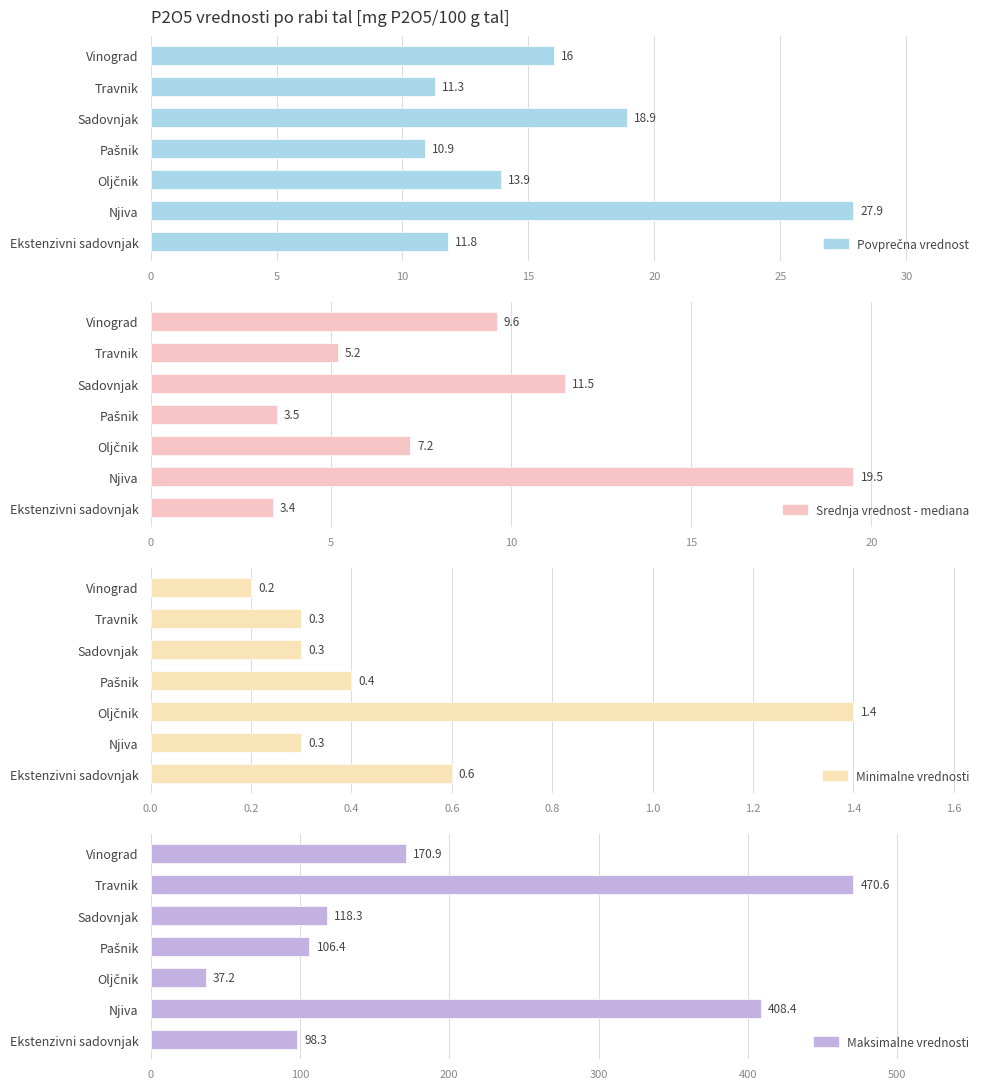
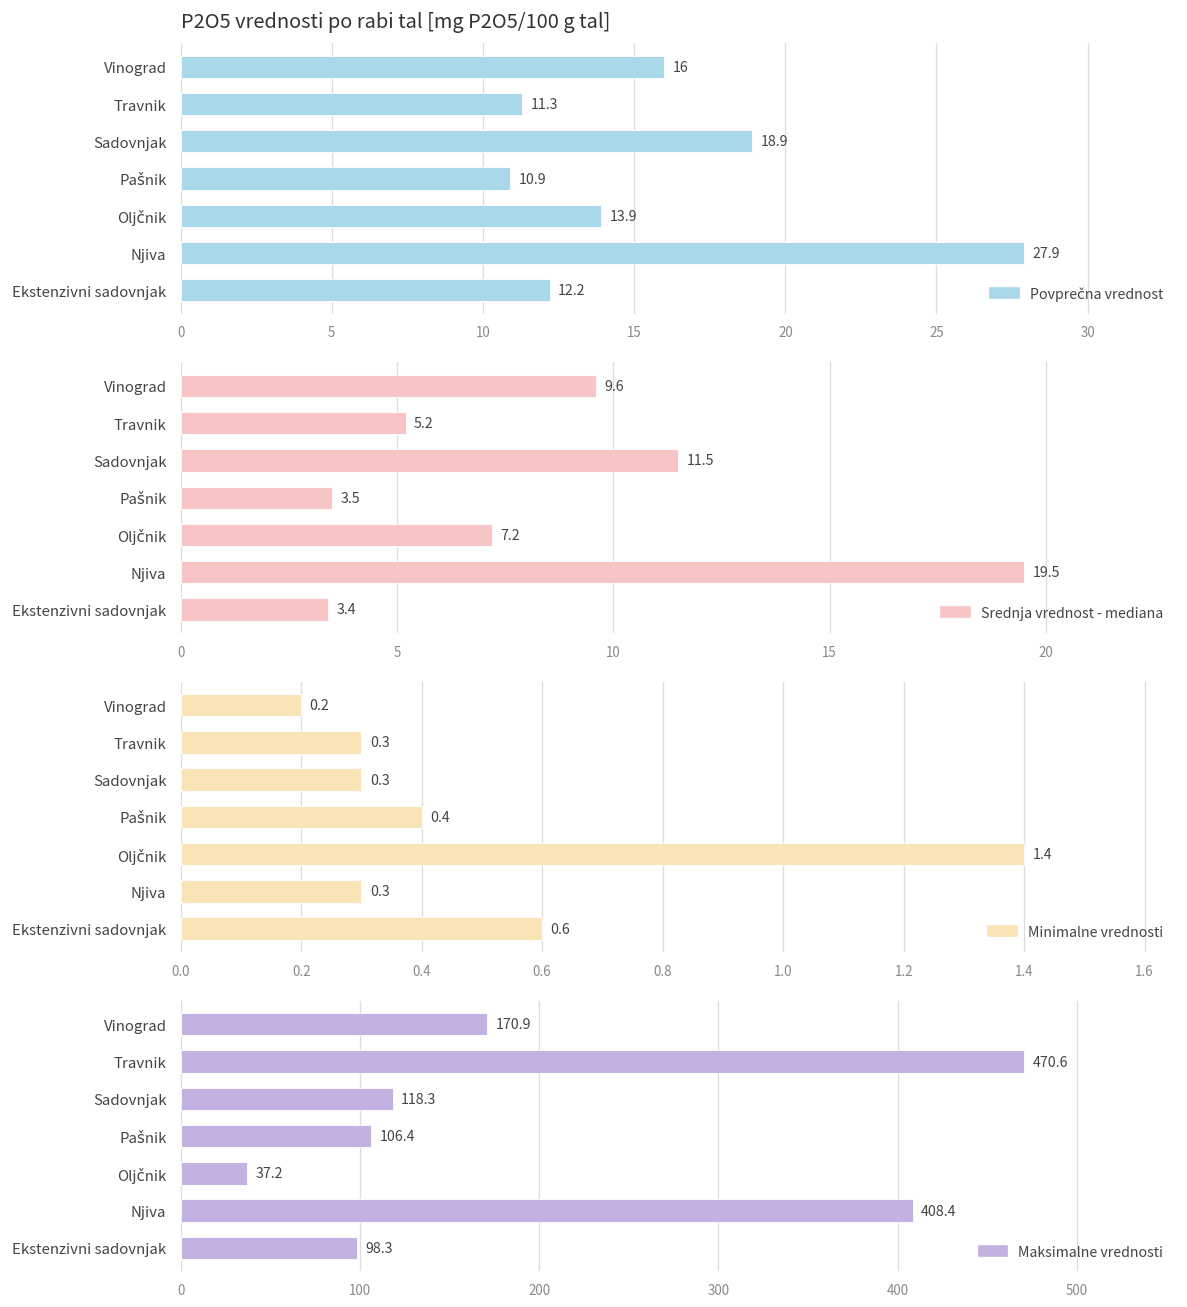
  {
    "P2O5 vrednosti po rabi tal [mg P2O5/100 g tal]": {
      "Vinograd": 16,
      "Travnik": 11.3,
      "Sadovnjak": 18.9,
      "Pašnik": 10.9,
      "Oljčnik": 13.9,
      "Njiva": 27.9,
-     "Ekstenzivni sadovnjak": 11.8
+     "Ekstenzivni sadovnjak": 12.2
    }
  }
